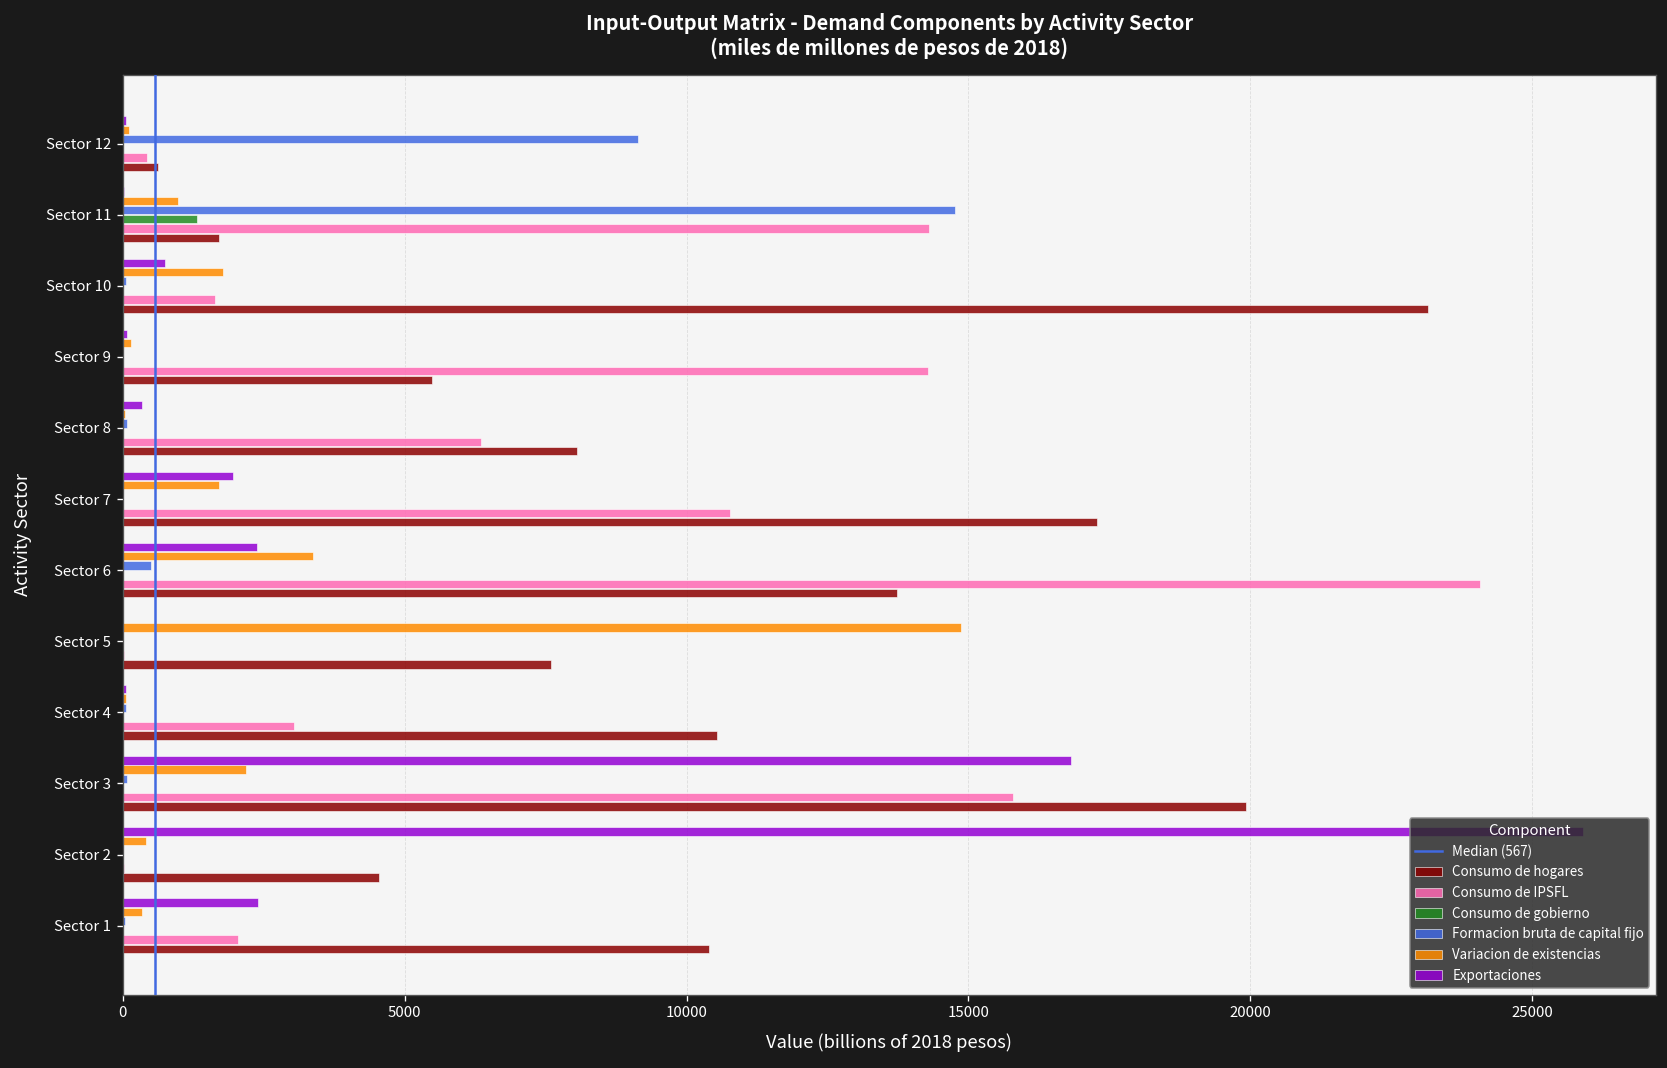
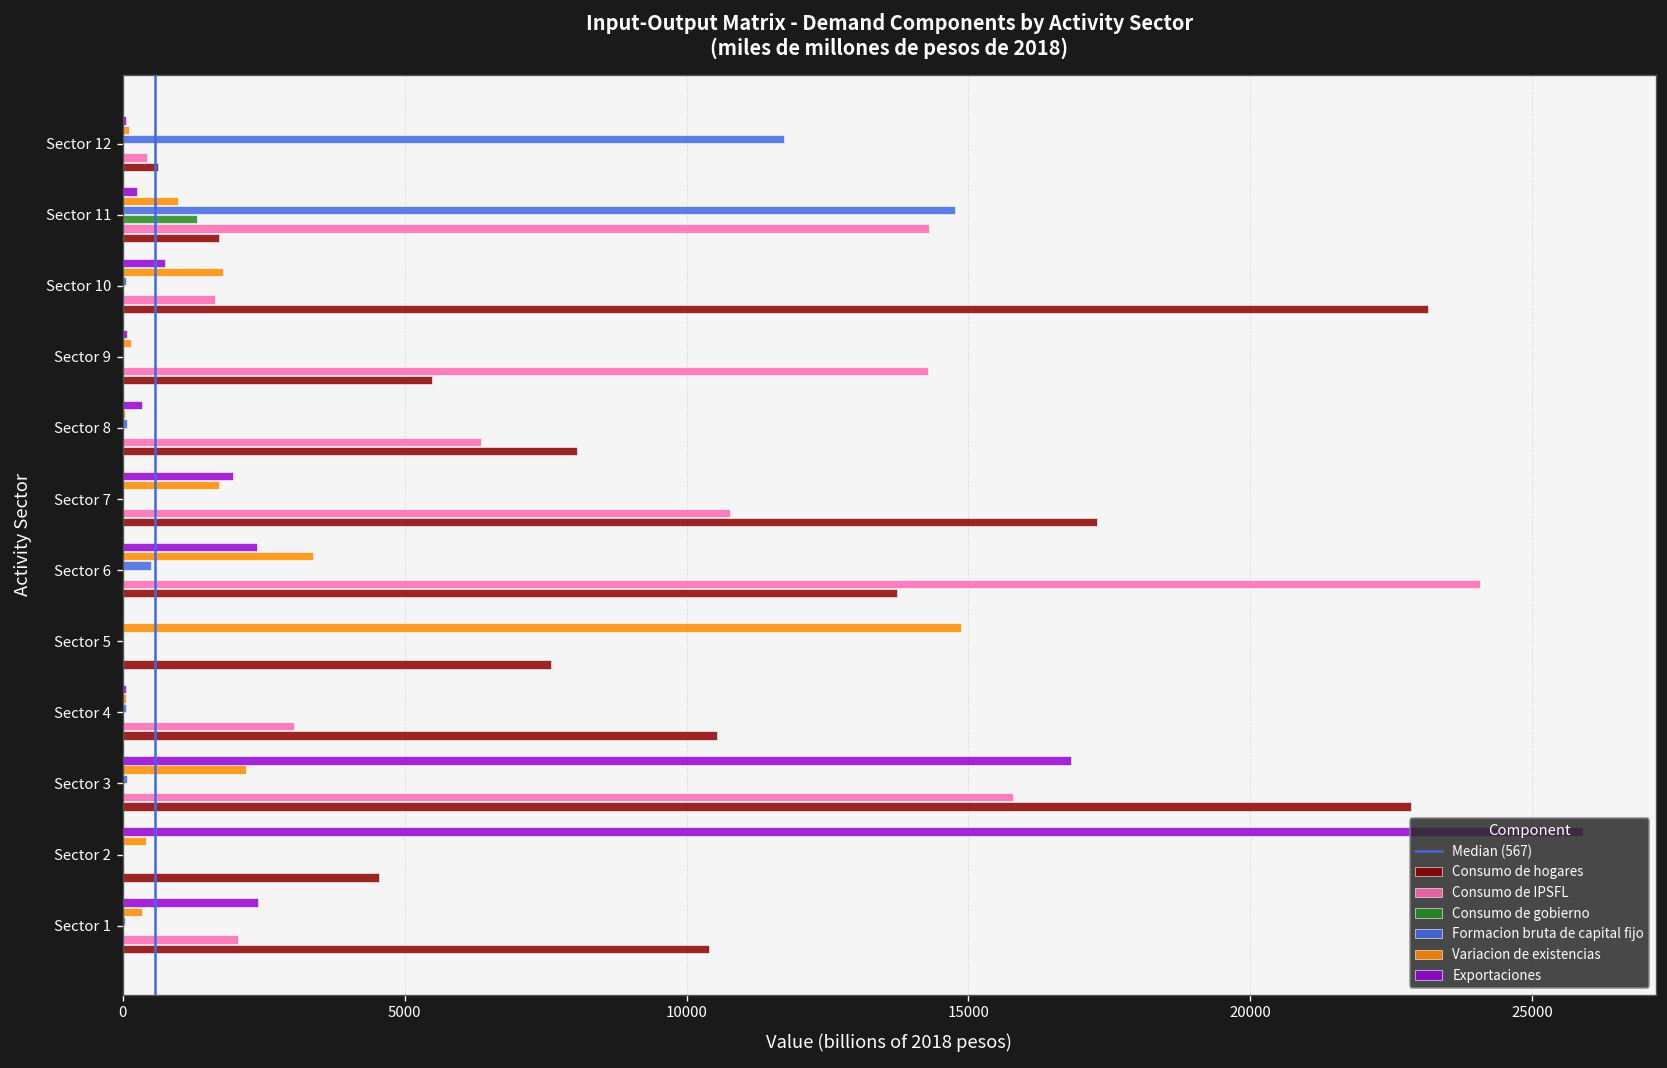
  {
    "Consumo de hogares": {
      "Sector 12": 600,
      "Sector 11": 1700,
      "Sector 10": 23100,
      "Sector 9": 5500,
      "Sector 8": 8100,
      "Sector 7": 17300,
      "Sector 6": 13700,
      "Sector 5": 7600,
      "Sector 4": 10500,
-     "Sector 3": 19900,
+     "Sector 3": 22900,
      "Sector 2": 4500,
      "Sector 1": 10400
    },
    "Consumo de IPSFL": {
      "Sector 12": 400,
      "Sector 11": 14300,
      "Sector 10": 1600,
      "Sector 9": 14300,
      "Sector 8": 6400,
      "Sector 7": 10800,
      "Sector 6": 24100,
      "Sector 4": 3000,
      "Sector 3": 15800,
      "Sector 1": 2000
    },
    "Consumo de gobierno": {
      "Sector 12": 0,
      "Sector 11": 1300,
      "Sector 10": 0,
      "Sector 9": 0,
      "Sector 8": 0,
      "Sector 7": 0,
      "Sector 6": 0,
      "Sector 5": 0,
      "Sector 4": 0,
      "Sector 3": 0,
      "Sector 2": 0,
      "Sector 1": 0
    },
    "Formacion bruta de capital fijo": {
-     "Sector 12": 9100,
+     "Sector 12": 11700,
      "Sector 11": 14800,
      "Sector 10": 100,
      "Sector 8": 100,
      "Sector 6": 500,
      "Sector 4": 100,
      "Sector 3": 100
    },
    "Variacion de existencias": {
      "Sector 12": 100,
      "Sector 11": 1000,
      "Sector 10": 1800,
      "Sector 9": 100,
      "Sector 7": 1700,
      "Sector 6": 3400,
      "Sector 5": 14900,
      "Sector 4": 100,
      "Sector 3": 2200,
      "Sector 2": 400,
      "Sector 1": 300
    },
    "Exportaciones": {
      "Sector 12": 100,
-     "Sector 11": 0,
+     "Sector 11": 300,
      "Sector 10": 800,
      "Sector 9": 100,
      "Sector 8": 300,
      "Sector 7": 2000,
      "Sector 6": 2400,
      "Sector 4": 100,
      "Sector 3": 16800,
      "Sector 1": 2400
    }
  }
